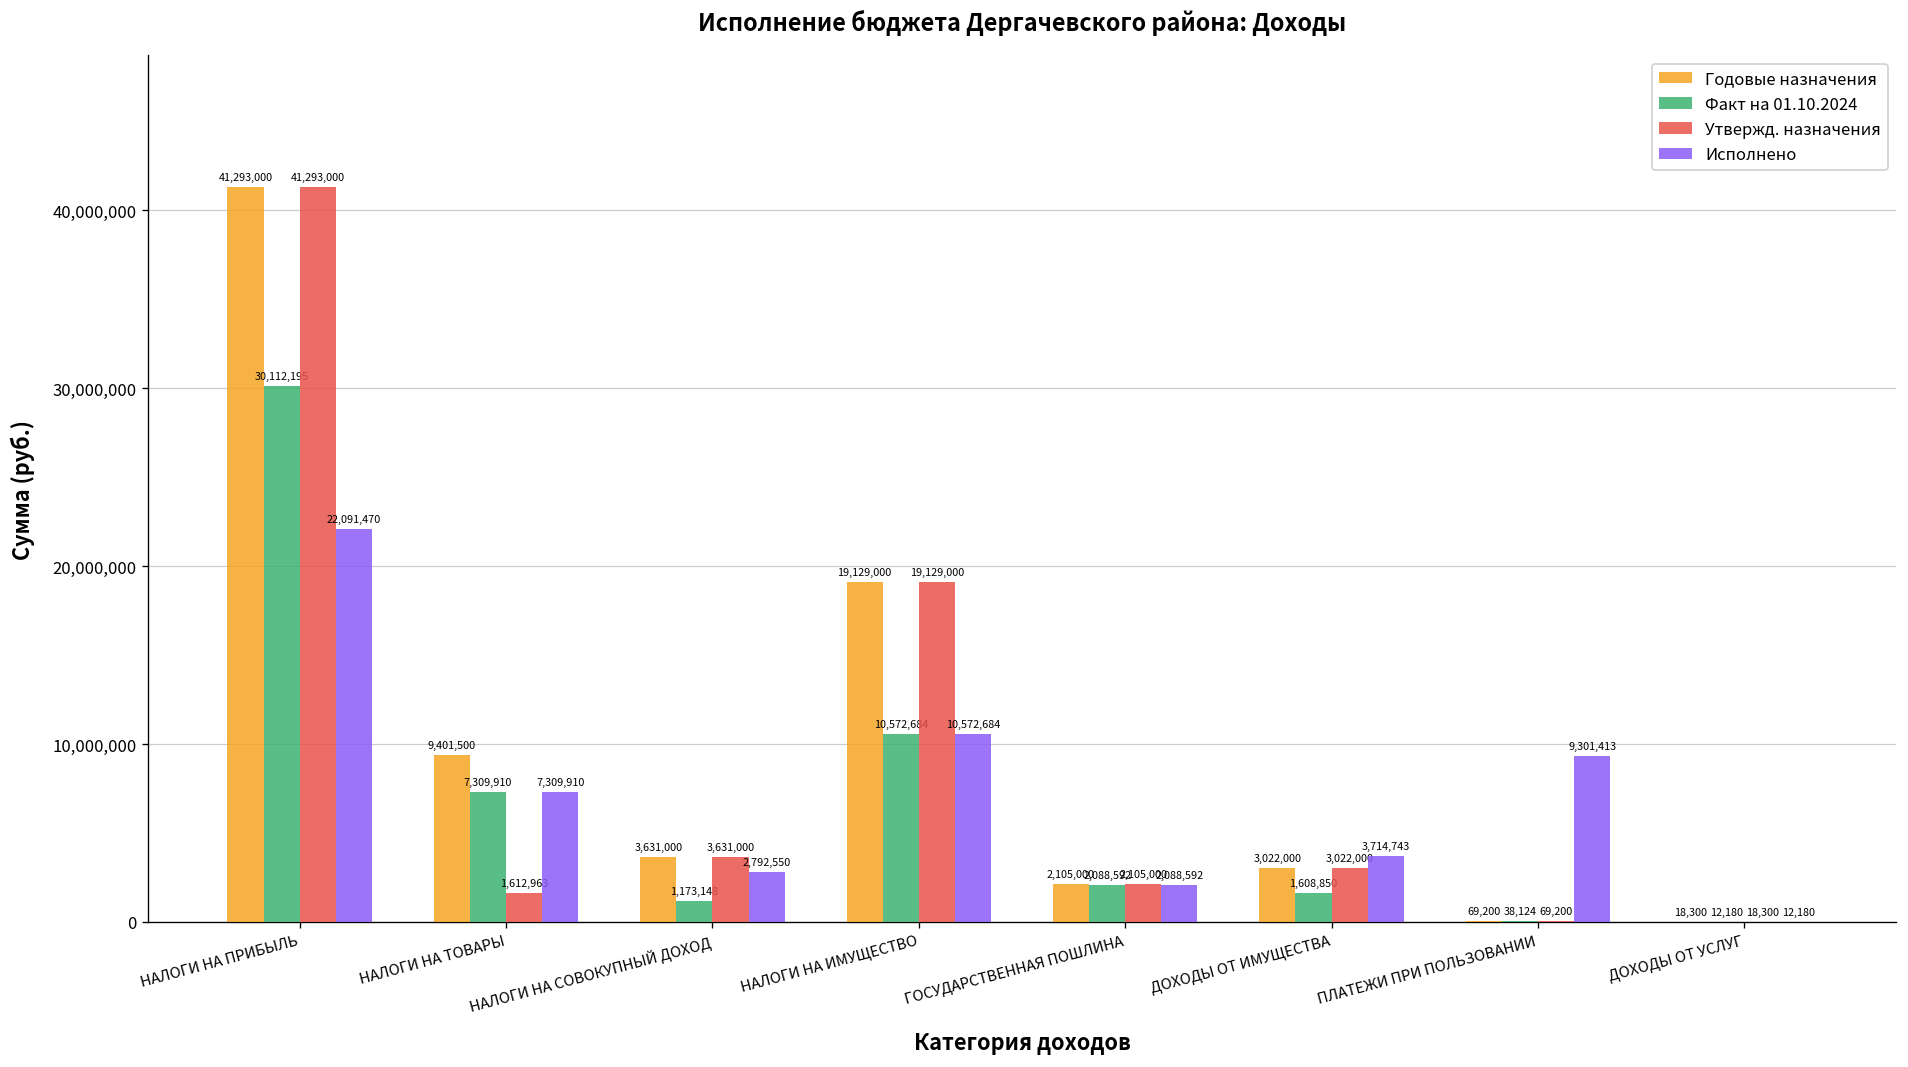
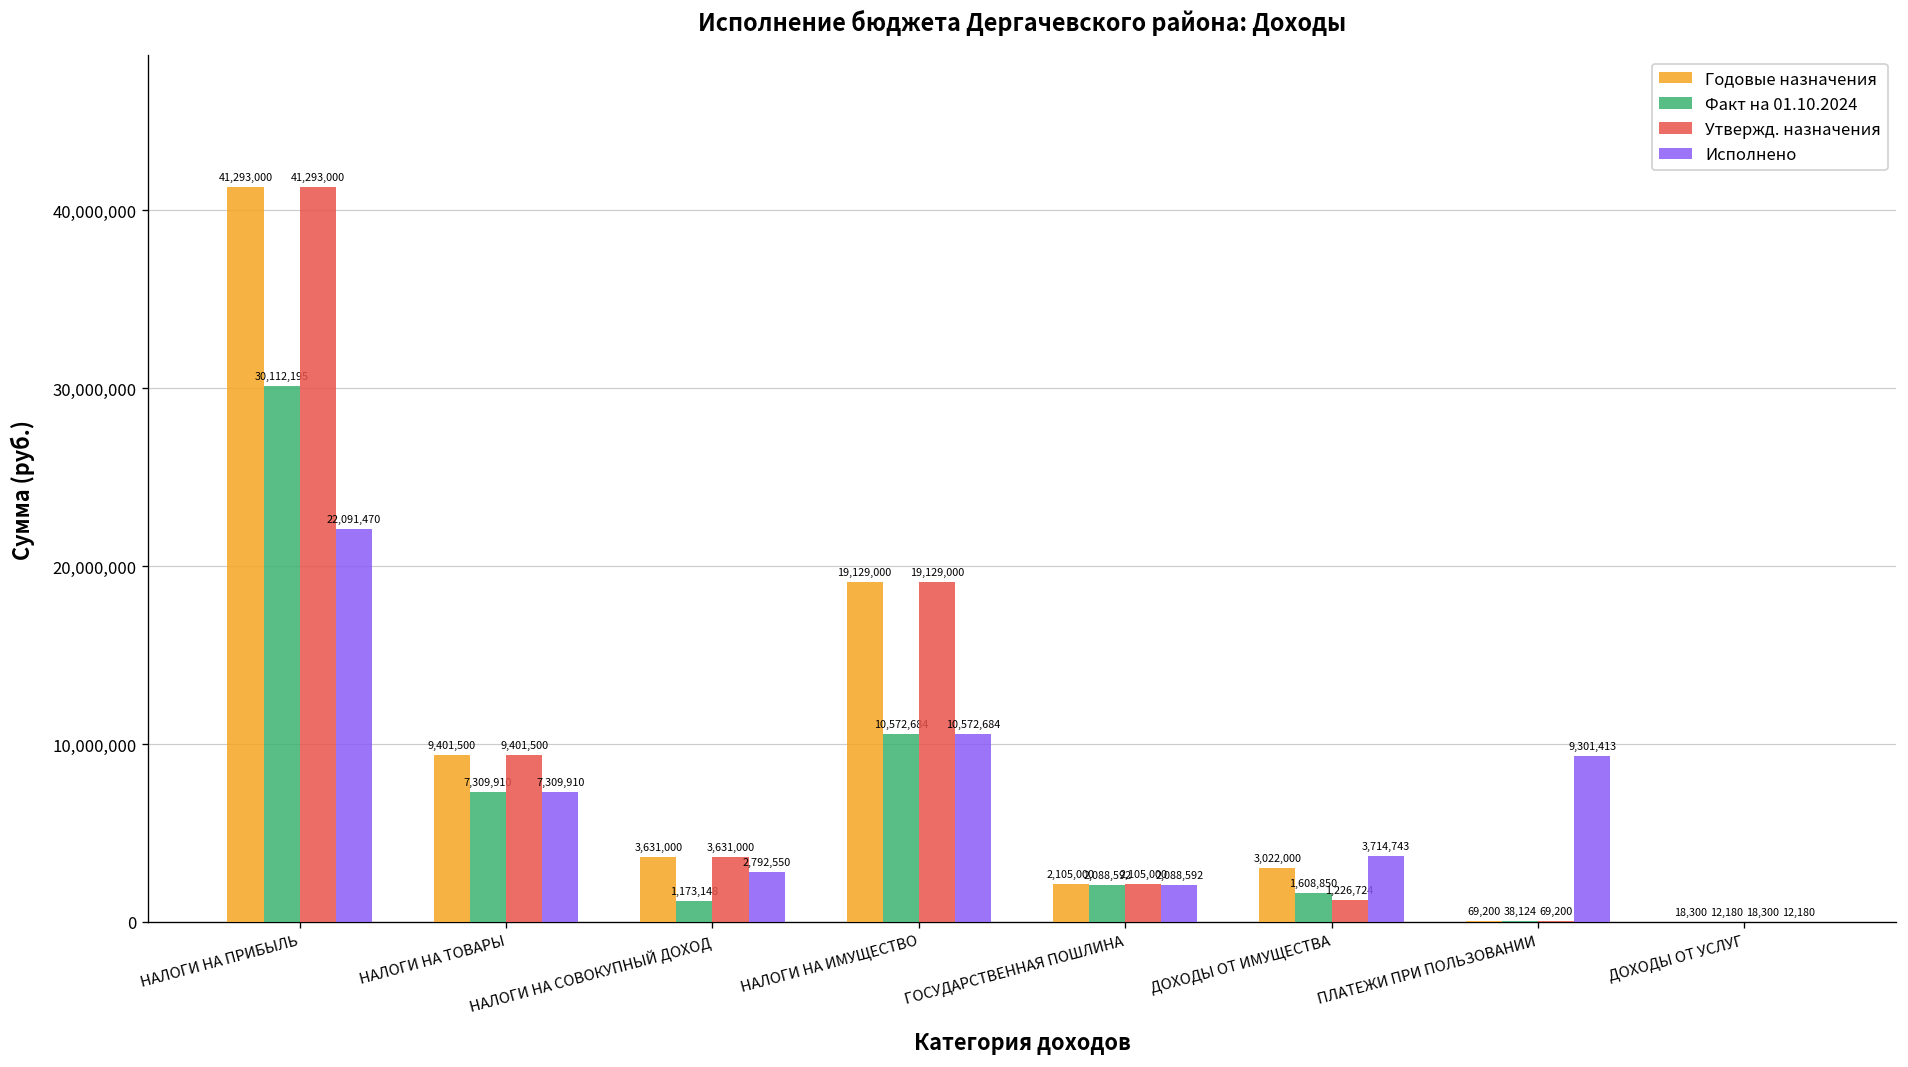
  {
    "Годовые назначения": {
      "НАЛОГИ НА ПРИБЫЛЬ": "41,293,000",
      "НАЛОГИ НА ТОВАРЫ": "9,401,500",
      "НАЛОГИ НА СОВОКУПНЫЙ ДОХОД": "3,631,000",
      "НАЛОГИ НА ИМУЩЕСТВО": "19,129,000",
      "ДОХОДЫ ОТ ИМУЩЕСТВА": "3,022,000",
      "ПЛАТЕЖИ ПРИ ПОЛЬЗОВАНИИ": "69,200",
      "ДОХОДЫ ОТ УСЛУГ": "18,300"
    },
    "Факт на 01.10.2024": {
      "НАЛОГИ НА ПРИБЫЛЬ": "30,112,195",
      "НАЛОГИ НА ТОВАРЫ": "7,309,910",
      "НАЛОГИ НА СОВОКУПНЫЙ ДОХОД": "1,173,148",
      "НАЛОГИ НА ИМУЩЕСТВО": "10,572,684",
      "ДОХОДЫ ОТ ИМУЩЕСТВА": "1,608,850",
      "ПЛАТЕЖИ ПРИ ПОЛЬЗОВАНИИ": "38,124",
      "ДОХОДЫ ОТ УСЛУГ": "12,180"
    },
    "Утвержд. назначения": {
      "НАЛОГИ НА ПРИБЫЛЬ": "41,293,000",
-     "НАЛОГИ НА ТОВАРЫ": "1,612,963",
+     "НАЛОГИ НА ТОВАРЫ": "9,401,500",
      "НАЛОГИ НА СОВОКУПНЫЙ ДОХОД": "3,631,000",
      "НАЛОГИ НА ИМУЩЕСТВО": "19,129,000",
-     "ДОХОДЫ ОТ ИМУЩЕСТВА": "3,022,000",
+     "ДОХОДЫ ОТ ИМУЩЕСТВА": "1,226,724",
      "ПЛАТЕЖИ ПРИ ПОЛЬЗОВАНИИ": "69,200",
      "ДОХОДЫ ОТ УСЛУГ": "18,300"
    },
    "Исполнено": {
      "НАЛОГИ НА ПРИБЫЛЬ": "22,091,470",
      "НАЛОГИ НА ТОВАРЫ": "7,309,910",
      "НАЛОГИ НА СОВОКУПНЫЙ ДОХОД": "2,792,550",
      "НАЛОГИ НА ИМУЩЕСТВО": "10,572,684",
      "ДОХОДЫ ОТ ИМУЩЕСТВА": "3,714,743",
      "ПЛАТЕЖИ ПРИ ПОЛЬЗОВАНИИ": "9,301,413",
      "ДОХОДЫ ОТ УСЛУГ": "12,180"
    }
  }
